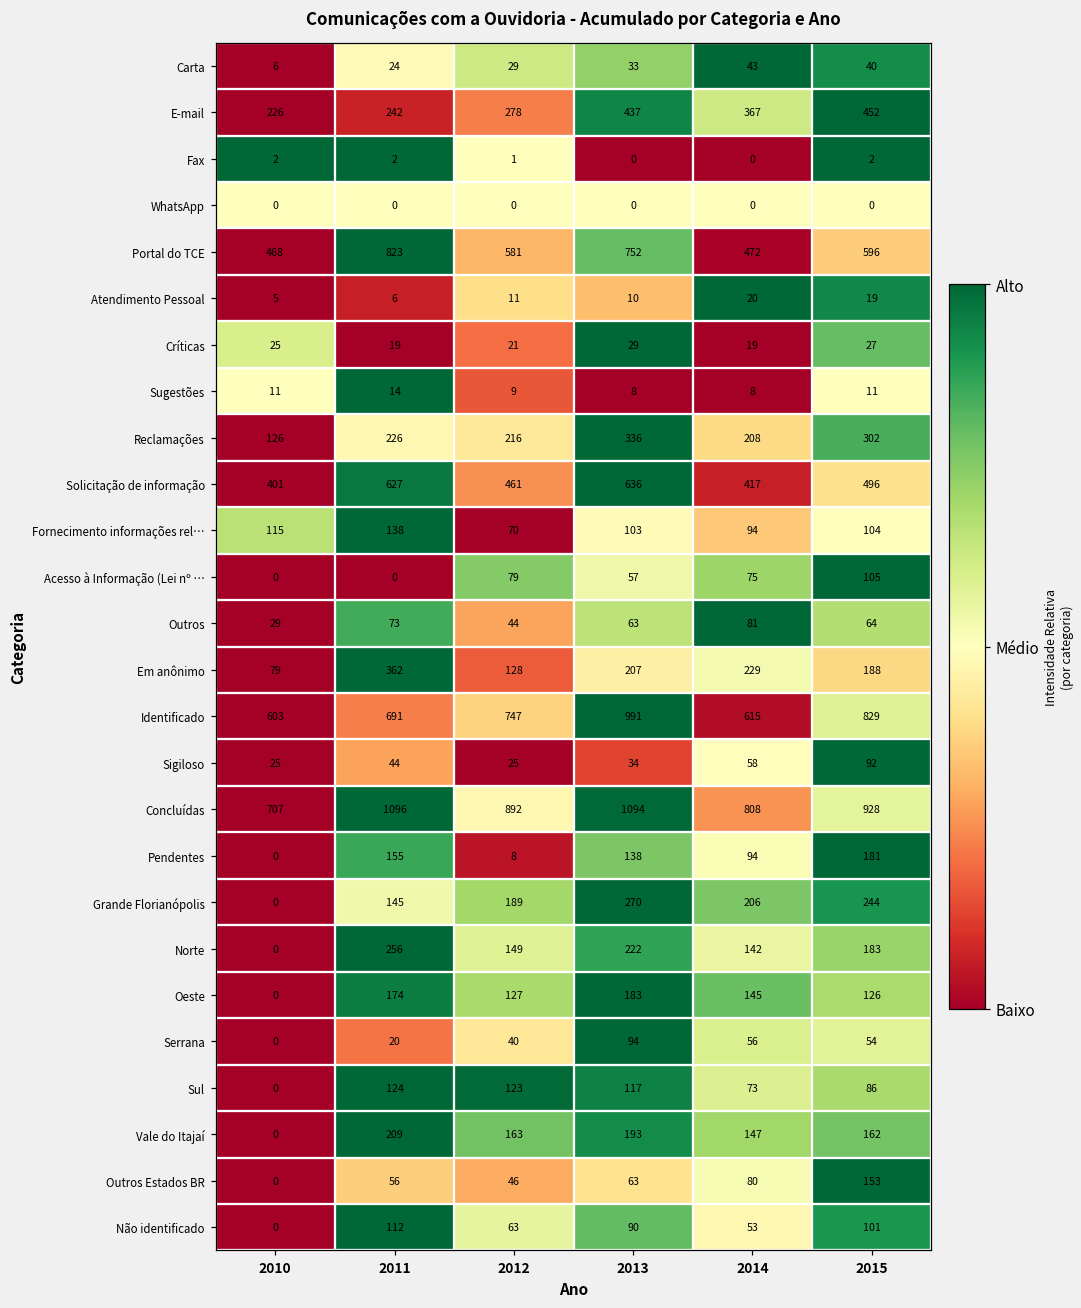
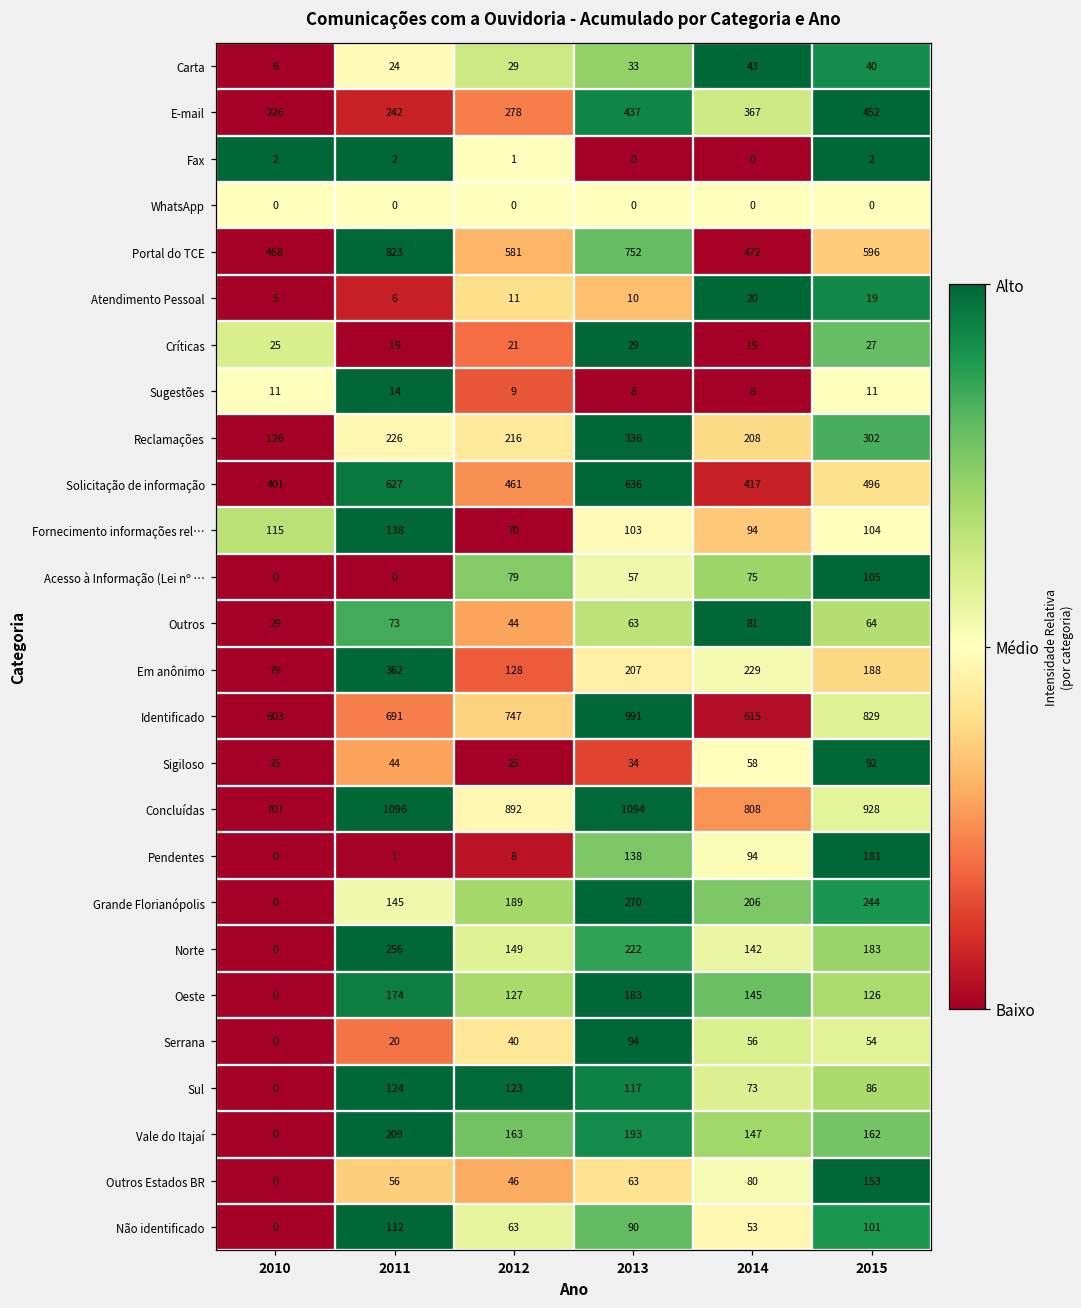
  {
    "Carta": {
      "2010": 6,
      "2011": 24,
      "2012": 29,
      "2013": 33,
      "2014": 43,
      "2015": 40
    },
    "E-mail": {
      "2010": 226,
      "2011": 242,
      "2012": 278,
      "2013": 437,
      "2014": 367,
      "2015": 452
    },
    "Fax": {
      "2010": 2,
      "2011": 2,
      "2012": 1,
      "2013": 0,
      "2014": 0,
      "2015": 2
    },
    "WhatsApp": {
      "2010": 0,
      "2011": 0,
      "2012": 0,
      "2013": 0,
      "2014": 0,
      "2015": 0
    },
    "Portal do TCE": {
      "2010": 468,
      "2011": 823,
      "2012": 581,
      "2013": 752,
      "2014": 472,
      "2015": 596
    },
    "Atendimento Pessoal": {
      "2010": 5,
      "2011": 6,
      "2012": 11,
      "2013": 10,
      "2014": 20,
      "2015": 19
    },
    "Críticas": {
      "2010": 25,
      "2011": 19,
      "2012": 21,
      "2013": 29,
      "2014": 19,
      "2015": 27
    },
    "Sugestões": {
      "2010": 11,
      "2011": 14,
      "2012": 9,
      "2013": 8,
      "2014": 8,
      "2015": 11
    },
    "Reclamações": {
      "2010": 126,
      "2011": 226,
      "2012": 216,
      "2013": 336,
      "2014": 208,
      "2015": 302
    },
    "Solicitação de informação": {
      "2010": 401,
      "2011": 627,
      "2012": 461,
      "2013": 636,
      "2014": 417,
      "2015": 496
    },
    "Fornecimento informações rel…": {
      "2010": 115,
      "2011": 138,
      "2012": 70,
      "2013": 103,
      "2014": 94,
      "2015": 104
    },
    "Acesso à Informação (Lei nº …": {
      "2010": 0,
      "2011": 0,
      "2012": 79,
      "2013": 57,
      "2014": 75,
      "2015": 105
    },
    "Outros": {
      "2010": 29,
      "2011": 73,
      "2012": 44,
      "2013": 63,
      "2014": 81,
      "2015": 64
    },
    "Em anônimo": {
      "2010": 79,
      "2011": 362,
      "2012": 128,
      "2013": 207,
      "2014": 229,
      "2015": 188
    },
    "Identificado": {
      "2010": 603,
      "2011": 691,
      "2012": 747,
      "2013": 991,
      "2014": 615,
      "2015": 829
    },
    "Sigiloso": {
      "2010": 25,
      "2011": 44,
      "2012": 25,
      "2013": 34,
      "2014": 58,
      "2015": 92
    },
    "Concluídas": {
      "2010": 707,
      "2011": 1096,
      "2012": 892,
      "2013": 1094,
      "2014": 808,
      "2015": 928
    },
    "Pendentes": {
      "2010": 0,
-     "2011": 155,
+     "2011": 1,
      "2012": 8,
      "2013": 138,
      "2014": 94,
      "2015": 181
    },
    "Grande Florianópolis": {
      "2010": 0,
      "2011": 145,
      "2012": 189,
      "2013": 270,
      "2014": 206,
      "2015": 244
    },
    "Norte": {
      "2010": 0,
      "2011": 256,
      "2012": 149,
      "2013": 222,
      "2014": 142,
      "2015": 183
    },
    "Oeste": {
      "2010": 0,
      "2011": 174,
      "2012": 127,
      "2013": 183,
      "2014": 145,
      "2015": 126
    },
    "Serrana": {
      "2010": 0,
      "2011": 20,
      "2012": 40,
      "2013": 94,
      "2014": 56,
      "2015": 54
    },
    "Sul": {
      "2010": 0,
      "2011": 124,
      "2012": 123,
      "2013": 117,
      "2014": 73,
      "2015": 86
    },
    "Vale do Itajaí": {
      "2010": 0,
      "2011": 209,
      "2012": 163,
      "2013": 193,
      "2014": 147,
      "2015": 162
    },
    "Outros Estados BR": {
      "2010": 0,
      "2011": 56,
      "2012": 46,
      "2013": 63,
      "2014": 80,
      "2015": 153
    },
    "Não identificado": {
      "2010": 0,
      "2011": 112,
      "2012": 63,
      "2013": 90,
      "2014": 53,
      "2015": 101
    }
  }
